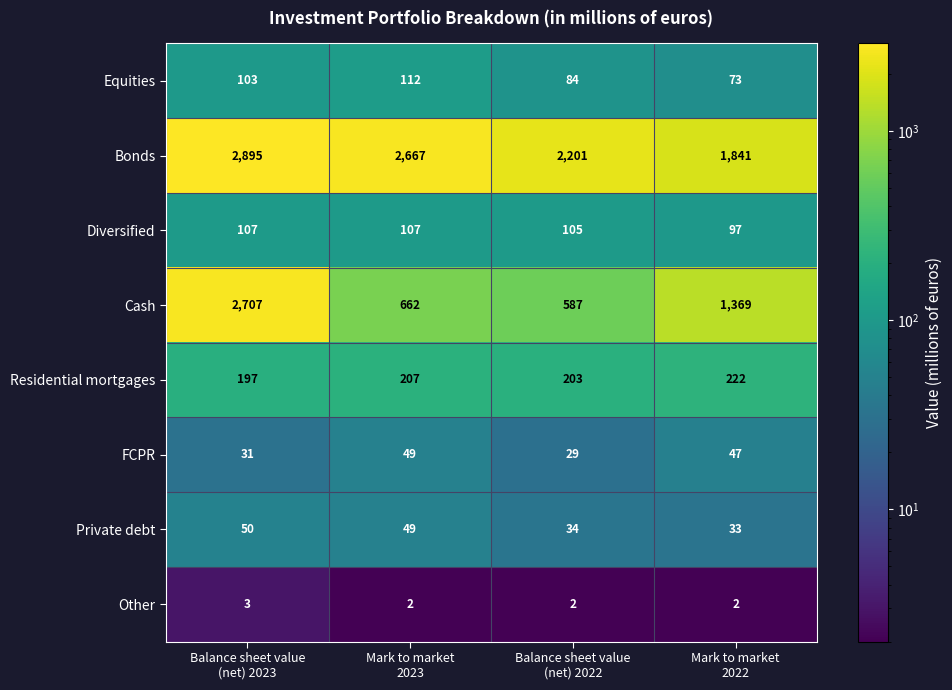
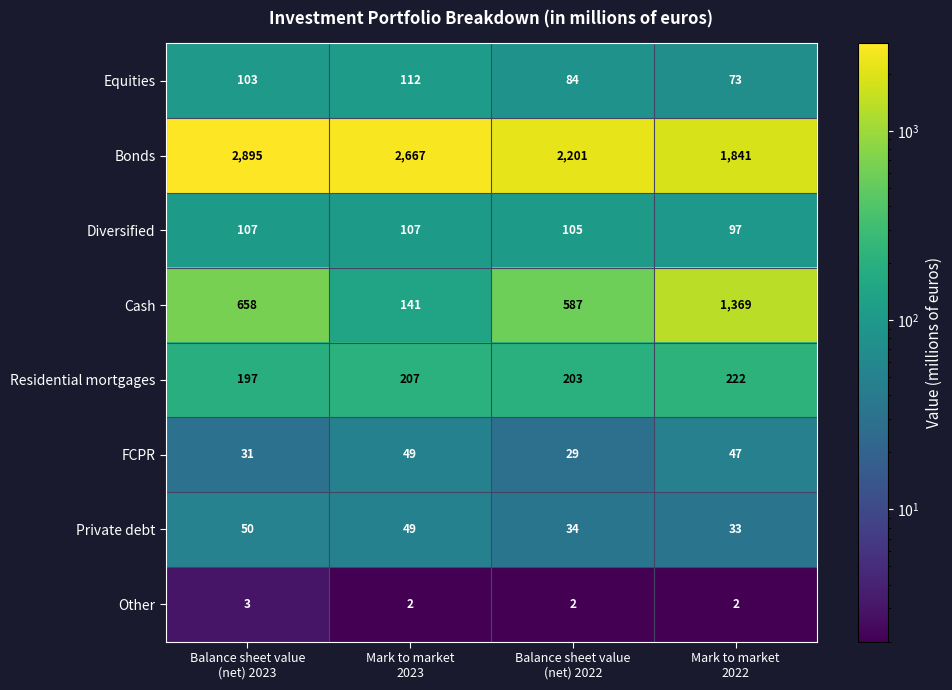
  {
    "Equities": {
      "Balance sheet value (net) 2023": "103",
      "Mark to market 2023": "112",
      "Balance sheet value (net) 2022": "84",
      "Mark to market 2022": "73"
    },
    "Bonds": {
      "Balance sheet value (net) 2023": "2,895",
      "Mark to market 2023": "2,667",
      "Balance sheet value (net) 2022": "2,201",
      "Mark to market 2022": "1,841"
    },
    "Diversified": {
      "Balance sheet value (net) 2023": "107",
      "Mark to market 2023": "107",
      "Balance sheet value (net) 2022": "105",
      "Mark to market 2022": "97"
    },
    "Cash": {
-     "Balance sheet value (net) 2023": "2,707",
-     "Mark to market 2023": "662",
+     "Balance sheet value (net) 2023": "658",
+     "Mark to market 2023": "141",
      "Balance sheet value (net) 2022": "587",
      "Mark to market 2022": "1,369"
    },
    "Residential mortgages": {
      "Balance sheet value (net) 2023": "197",
      "Mark to market 2023": "207",
      "Balance sheet value (net) 2022": "203",
      "Mark to market 2022": "222"
    },
    "FCPR": {
      "Balance sheet value (net) 2023": "31",
      "Mark to market 2023": "49",
      "Balance sheet value (net) 2022": "29",
      "Mark to market 2022": "47"
    },
    "Private debt": {
      "Balance sheet value (net) 2023": "50",
      "Mark to market 2023": "49",
      "Balance sheet value (net) 2022": "34",
      "Mark to market 2022": "33"
    },
    "Other": {
      "Balance sheet value (net) 2023": "3",
      "Mark to market 2023": "2",
      "Balance sheet value (net) 2022": "2",
      "Mark to market 2022": "2"
    }
  }
